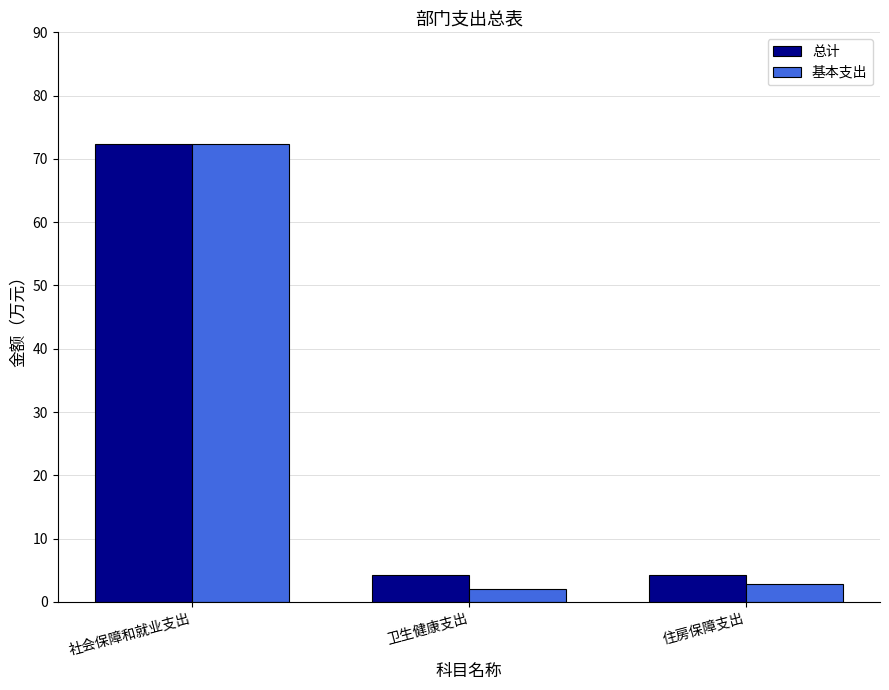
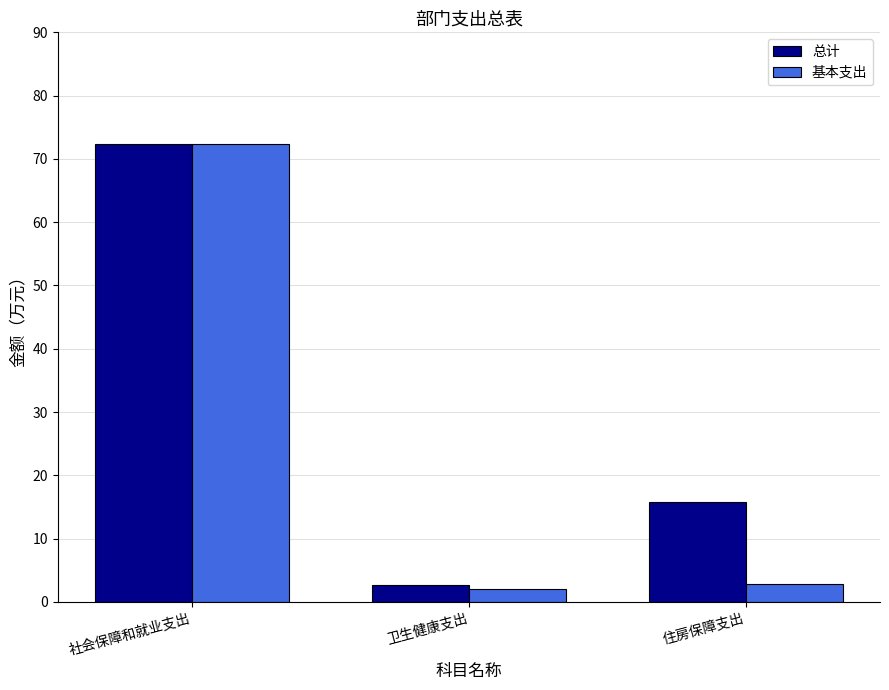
  {
    "总计": {
      "社会保障和就业支出": 72,
-     "卫生健康支出": 4,
-     "住房保障支出": 4
+     "卫生健康支出": 3,
+     "住房保障支出": 16
    },
    "基本支出": {
      "社会保障和就业支出": 72,
      "卫生健康支出": 2,
      "住房保障支出": 3
    }
  }
